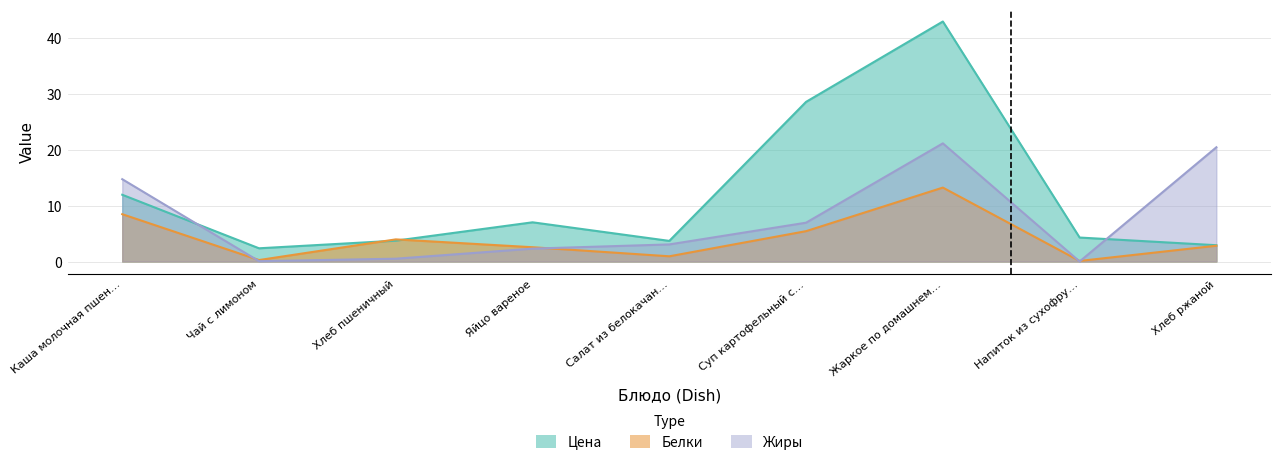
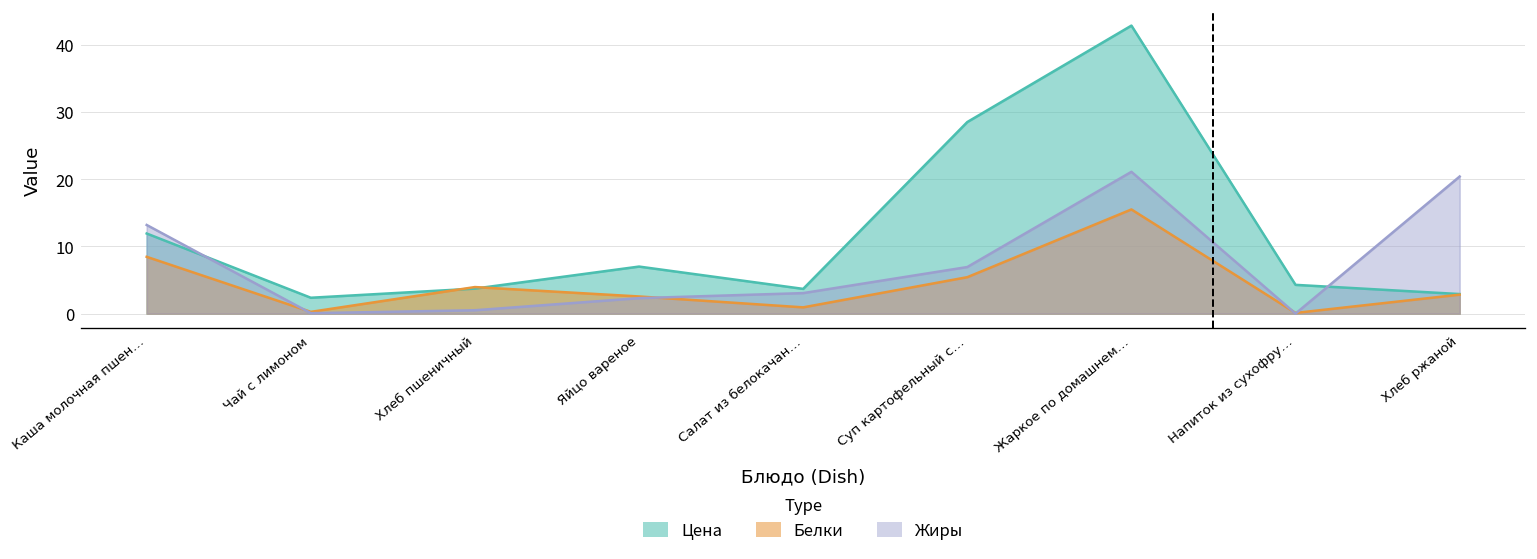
  {
    "Цена": {
      "Каша молочная пшен…": 12,
      "Чай с лимоном": 2,
      "Яйцо вареное": 7,
      "Салат из белокачан…": 4,
      "Суп картофельный с…": 29,
      "Жаркое по домашнем…": 43,
      "Напиток из сухофру…": 4
    },
    "Белки": {
      "Каша молочная пшен…": 8,
      "Салат из белокачан…": 1,
      "Суп картофельный с…": 5,
-     "Жаркое по домашнем…": 13
+     "Жаркое по домашнем…": 16
    },
    "Жиры": {
-     "Каша молочная пшен…": 15,
+     "Каша молочная пшен…": 13,
      "Хлеб пшеничный": 1,
      "Салат из белокачан…": 3,
      "Суп картофельный с…": 7,
      "Жаркое по домашнем…": 21,
      "Хлеб ржаной": 20
    }
  }
